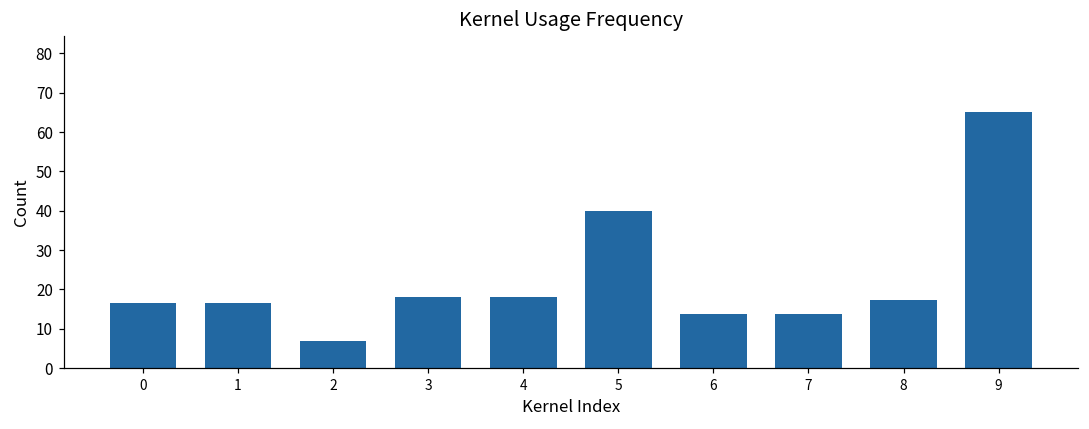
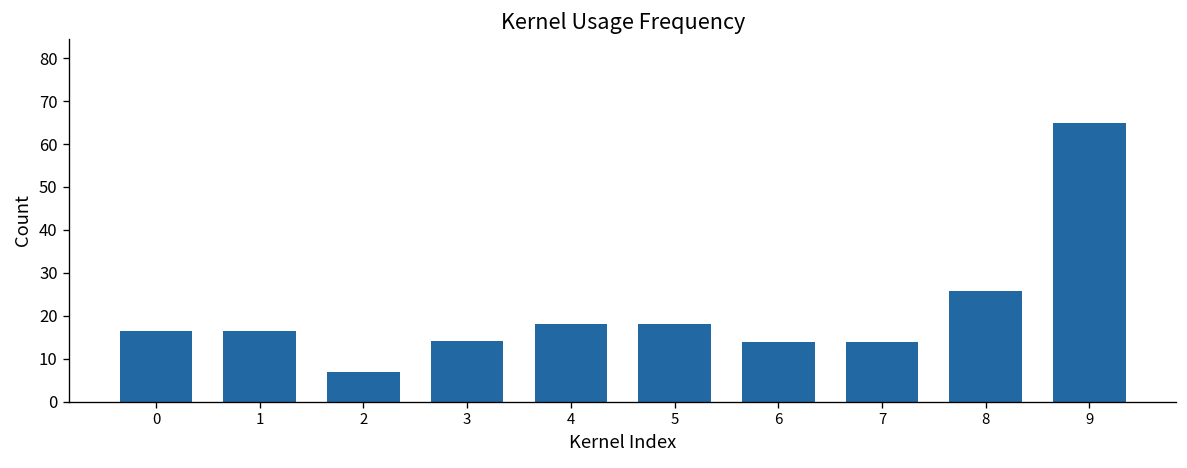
  {
    "0": 17,
    "1": 17,
    "2": 7,
-   "3": 18,
+   "3": 14,
    "4": 18,
-   "5": 40,
+   "5": 18,
    "6": 14,
    "7": 14,
-   "8": 17,
+   "8": 26,
    "9": 65
  }
